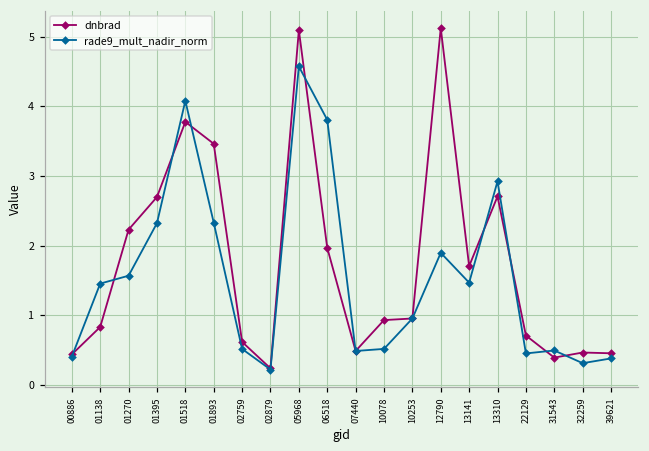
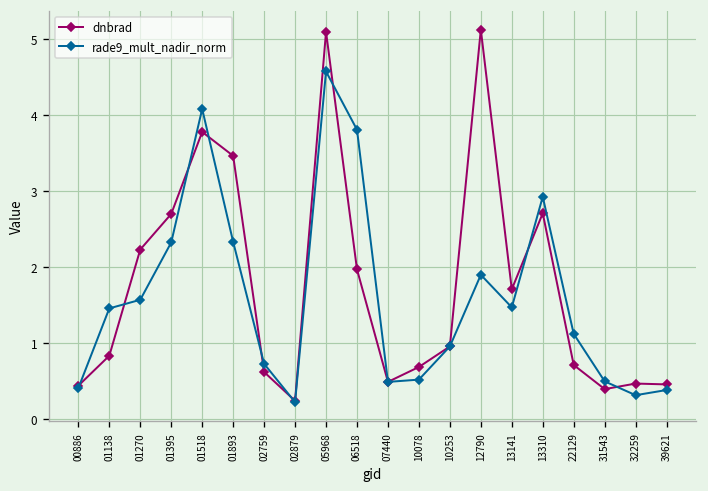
  {
    "dnbrad": {
      "01138": 0.8,
      "01270": 2.2,
      "01395": 2.7,
      "01518": 3.8,
      "01893": 3.5,
      "02759": 0.6,
      "05968": 5.1,
      "06518": 2.0,
-     "10078": 0.9,
+     "10078": 0.7,
      "12790": 5.1,
      "13141": 1.7,
      "13310": 2.7,
      "22129": 0.7,
      "31543": 0.4,
      "32259": 0.5,
      "39621": 0.5
    },
    "rade9_mult_nadir_norm": {
      "01138": 1.5,
      "01270": 1.6,
      "01395": 2.3,
      "01518": 4.1,
      "01893": 2.3,
-     "02759": 0.5,
+     "02759": 0.7,
      "05968": 4.6,
      "06518": 3.8,
      "10078": 0.5,
      "12790": 1.9,
      "13141": 1.5,
      "13310": 2.9,
-     "22129": 0.5,
+     "22129": 1.1,
      "31543": 0.5,
      "32259": 0.3,
      "39621": 0.4
    }
  }
